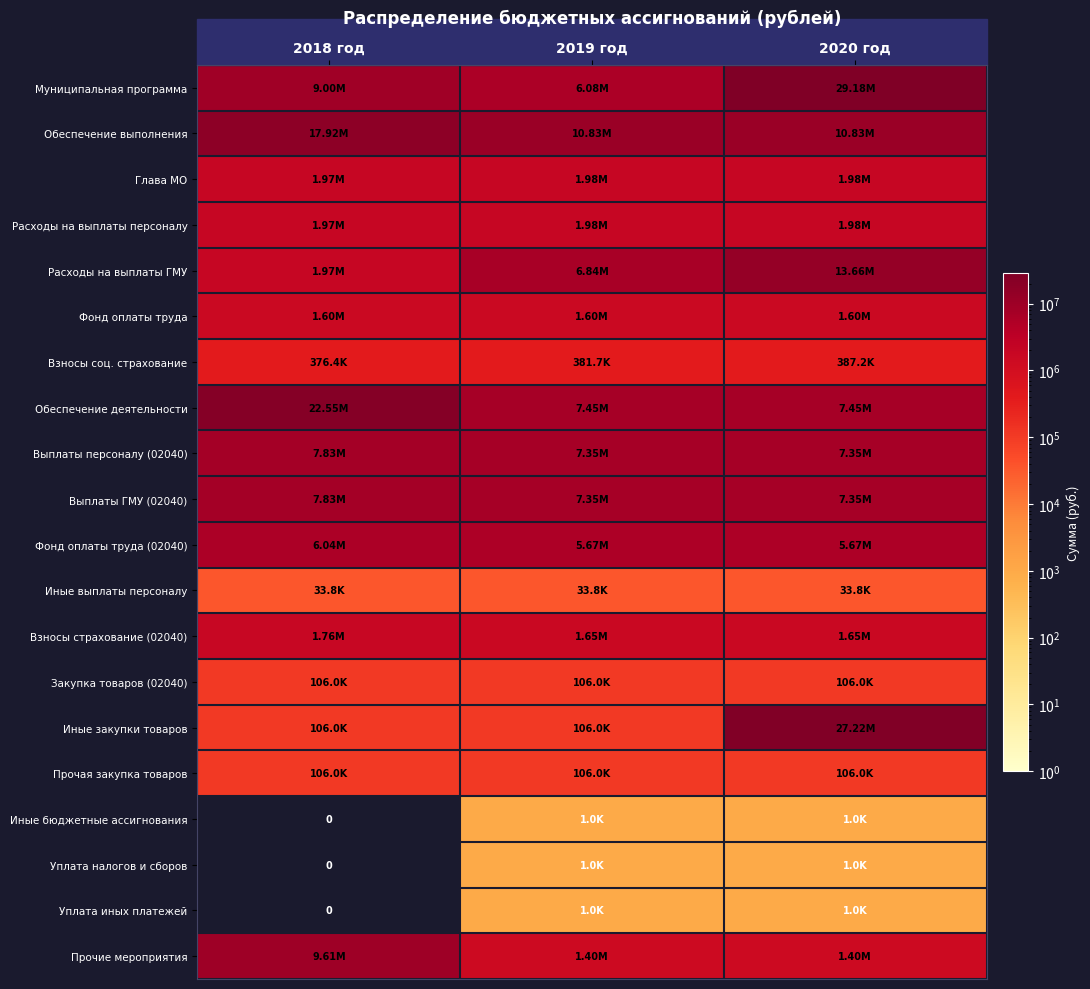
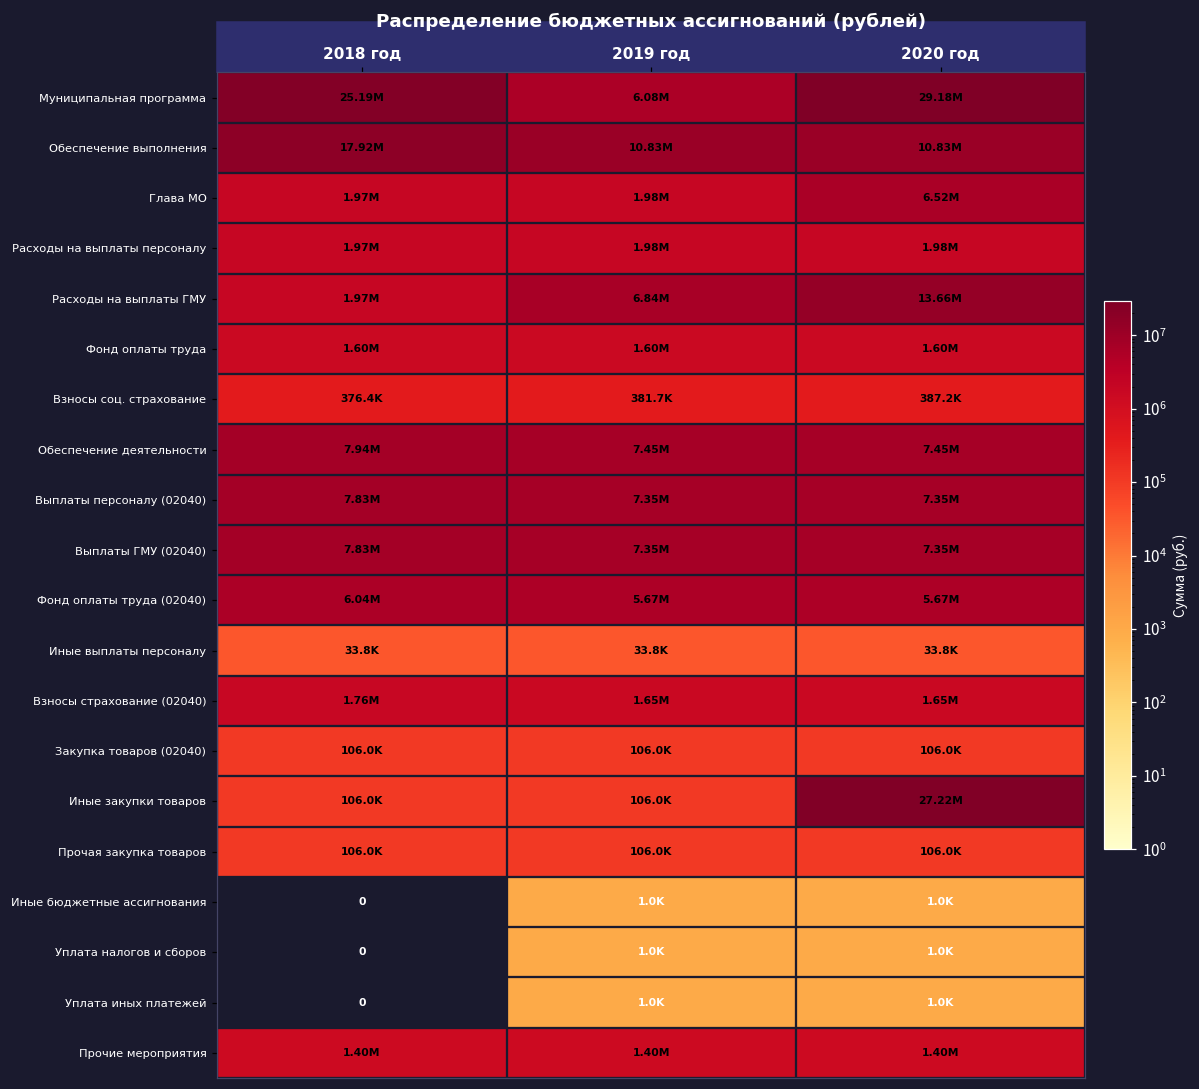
  {
    "Муниципальная программа": {
-     "2018 год": "9.00M",
+     "2018 год": "25.19M",
      "2019 год": "6.08M",
      "2020 год": "29.18M"
    },
    "Обеспечение выполнения": {
      "2018 год": "17.92M",
      "2019 год": "10.83M",
      "2020 год": "10.83M"
    },
    "Глава МО": {
      "2018 год": "1.97M",
      "2019 год": "1.98M",
-     "2020 год": "1.98M"
+     "2020 год": "6.52M"
    },
    "Расходы на выплаты персоналу": {
      "2018 год": "1.97M",
      "2019 год": "1.98M",
      "2020 год": "1.98M"
    },
    "Расходы на выплаты ГМУ": {
      "2018 год": "1.97M",
      "2019 год": "6.84M",
      "2020 год": "13.66M"
    },
    "Фонд оплаты труда": {
      "2018 год": "1.60M",
      "2019 год": "1.60M",
      "2020 год": "1.60M"
    },
    "Взносы соц. страхование": {
      "2018 год": "376.4K",
      "2019 год": "381.7K",
      "2020 год": "387.2K"
    },
    "Обеспечение деятельности": {
-     "2018 год": "22.55M",
+     "2018 год": "7.94M",
      "2019 год": "7.45M",
      "2020 год": "7.45M"
    },
    "Выплаты персоналу (02040)": {
      "2018 год": "7.83M",
      "2019 год": "7.35M",
      "2020 год": "7.35M"
    },
    "Выплаты ГМУ (02040)": {
      "2018 год": "7.83M",
      "2019 год": "7.35M",
      "2020 год": "7.35M"
    },
    "Фонд оплаты труда (02040)": {
      "2018 год": "6.04M",
      "2019 год": "5.67M",
      "2020 год": "5.67M"
    },
    "Иные выплаты персоналу": {
      "2018 год": "33.8K",
      "2019 год": "33.8K",
      "2020 год": "33.8K"
    },
    "Взносы страхование (02040)": {
      "2018 год": "1.76M",
      "2019 год": "1.65M",
      "2020 год": "1.65M"
    },
    "Закупка товаров (02040)": {
      "2018 год": "106.0K",
      "2019 год": "106.0K",
      "2020 год": "106.0K"
    },
    "Иные закупки товаров": {
      "2018 год": "106.0K",
      "2019 год": "106.0K",
      "2020 год": "27.22M"
    },
    "Прочая закупка товаров": {
      "2018 год": "106.0K",
      "2019 год": "106.0K",
      "2020 год": "106.0K"
    },
    "Иные бюджетные ассигнования": {
      "2018 год": "0",
      "2019 год": "1.0K",
      "2020 год": "1.0K"
    },
    "Уплата налогов и сборов": {
      "2018 год": "0",
      "2019 год": "1.0K",
      "2020 год": "1.0K"
    },
    "Уплата иных платежей": {
      "2018 год": "0",
      "2019 год": "1.0K",
      "2020 год": "1.0K"
    },
    "Прочие мероприятия": {
-     "2018 год": "9.61M",
+     "2018 год": "1.40M",
      "2019 год": "1.40M",
      "2020 год": "1.40M"
    }
  }
